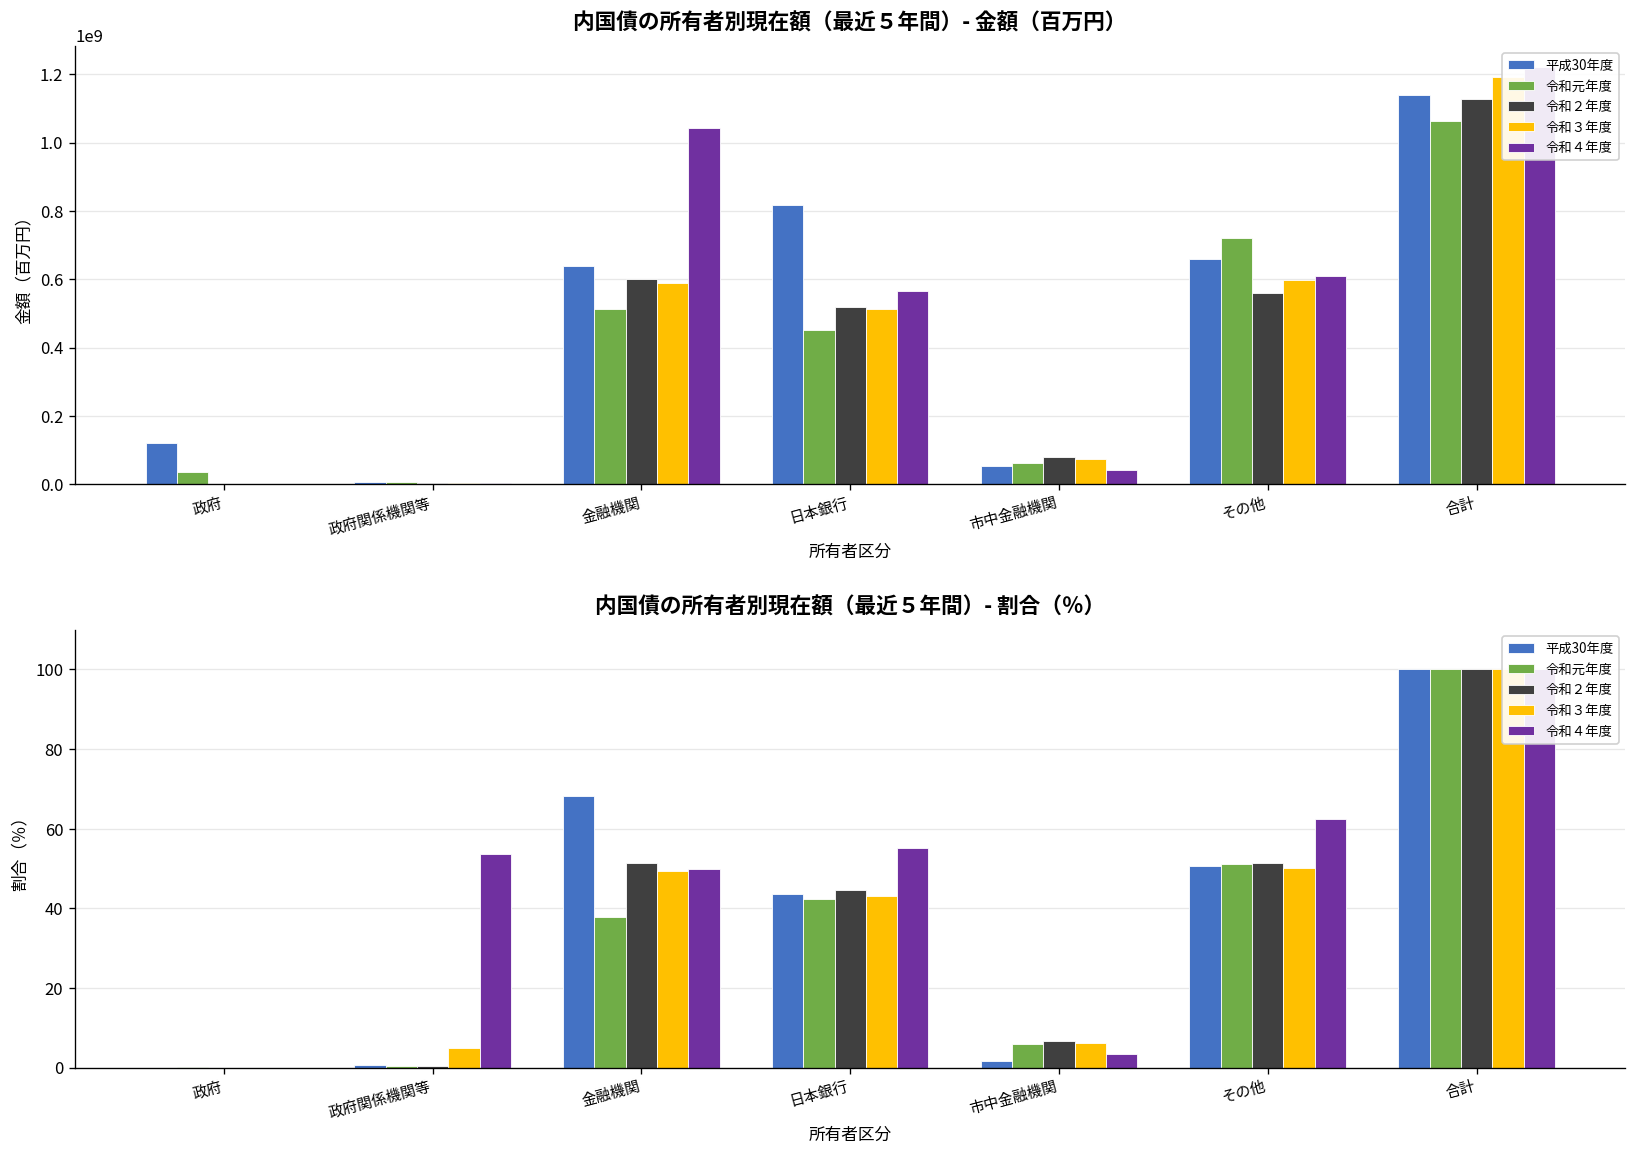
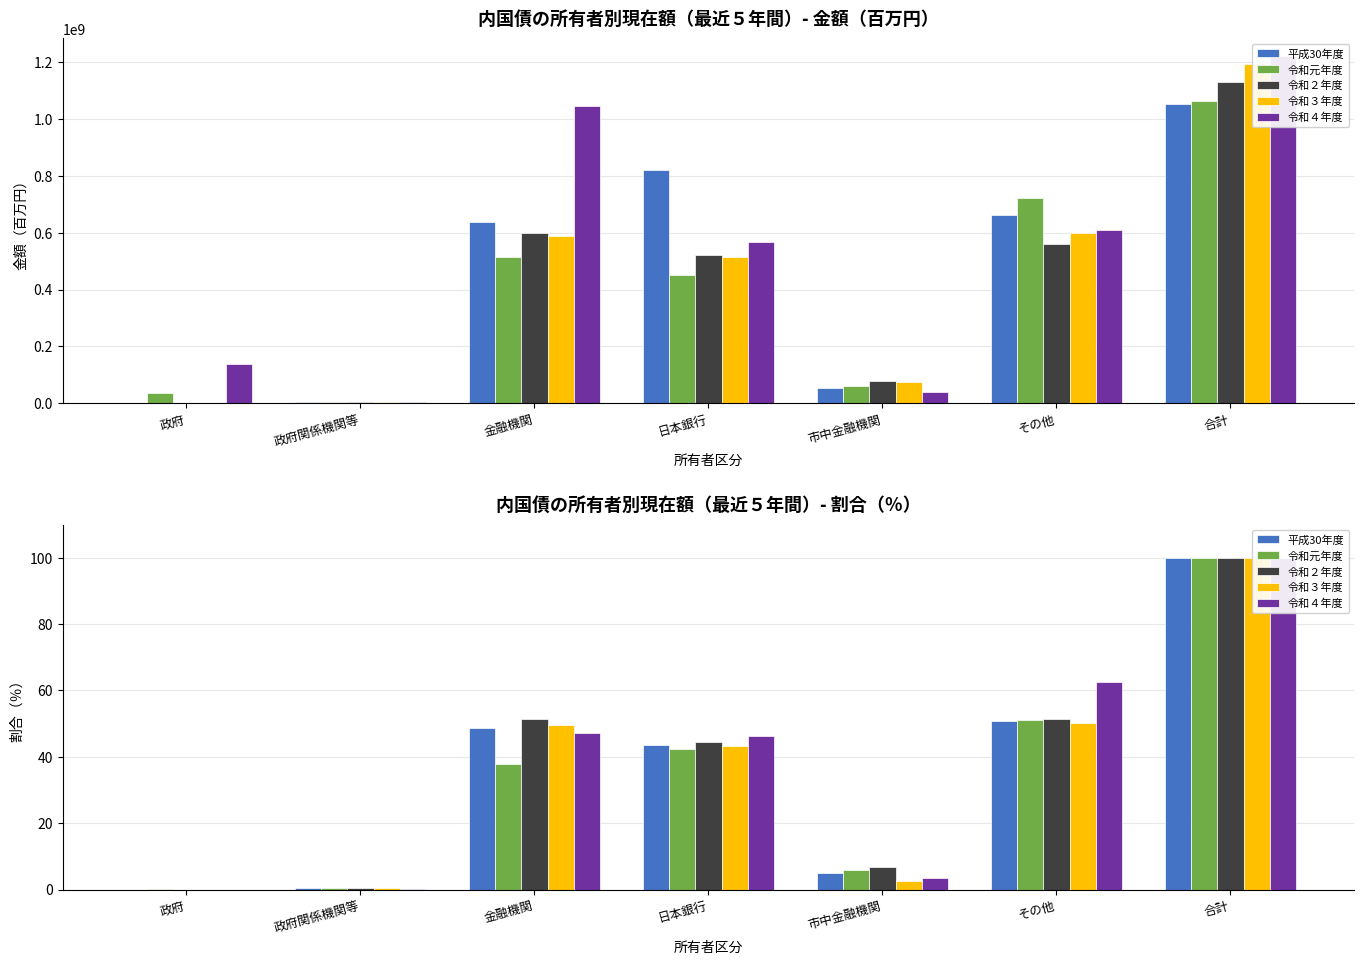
  {
    "内国債の所有者別現在額（最近５年間）- 金額（百万円）": {
      "平成30年度": {
-       "政府": 120000000,
+       "政府": 0,
        "金融機関": 640000000,
        "日本銀行": 820000000,
        "市中金融機関": 50000000,
        "その他": 660000000,
-       "合計": 1140000000
+       "合計": 1050000000
      },
      "令和元年度": {
        "政府": 40000000,
        "金融機関": 510000000,
        "日本銀行": 450000000,
        "市中金融機関": 60000000,
        "その他": 720000000,
        "合計": 1060000000
      },
      "令和２年度": {
        "金融機関": 600000000,
        "日本銀行": 520000000,
        "市中金融機関": 80000000,
        "その他": 560000000,
        "合計": 1130000000
      },
      "令和３年度": {
        "金融機関": 590000000,
        "日本銀行": 510000000,
        "市中金融機関": 70000000,
        "その他": 600000000
      },
      "令和４年度": {
-       "政府": 0,
+       "政府": 140000000,
        "金融機関": 1040000000,
        "日本銀行": 570000000,
        "市中金融機関": 40000000,
        "その他": 610000000
      }
    },
    "内国債の所有者別現在額（最近５年間）- 割合（％）": {
      "平成30年度": {
        "政府": 0,
-       "金融機関": 68,
+       "金融機関": 49,
        "日本銀行": 44,
-       "市中金融機関": 2,
+       "市中金融機関": 5,
        "その他": 51,
        "合計": 100
      },
      "令和元年度": {
        "金融機関": 38,
        "日本銀行": 42,
        "市中金融機関": 6,
        "その他": 51,
        "合計": 100
      },
      "令和２年度": {
        "政府": 0,
        "金融機関": 52,
        "日本銀行": 45,
        "市中金融機関": 7,
        "その他": 51,
        "合計": 100
      },
      "令和３年度": {
        "政府": 0,
-       "政府関係機関等": 5,
+       "政府関係機関等": 0,
        "金融機関": 50,
        "日本銀行": 43,
-       "市中金融機関": 6,
+       "市中金融機関": 3,
        "その他": 50
      },
      "令和４年度": {
        "政府": 0,
-       "政府関係機関等": 54,
-       "金融機関": 50,
-       "日本銀行": 55,
+       "政府関係機関等": 0,
+       "金融機関": 47,
+       "日本銀行": 46,
        "市中金融機関": 3,
        "その他": 63
      }
    }
  }
